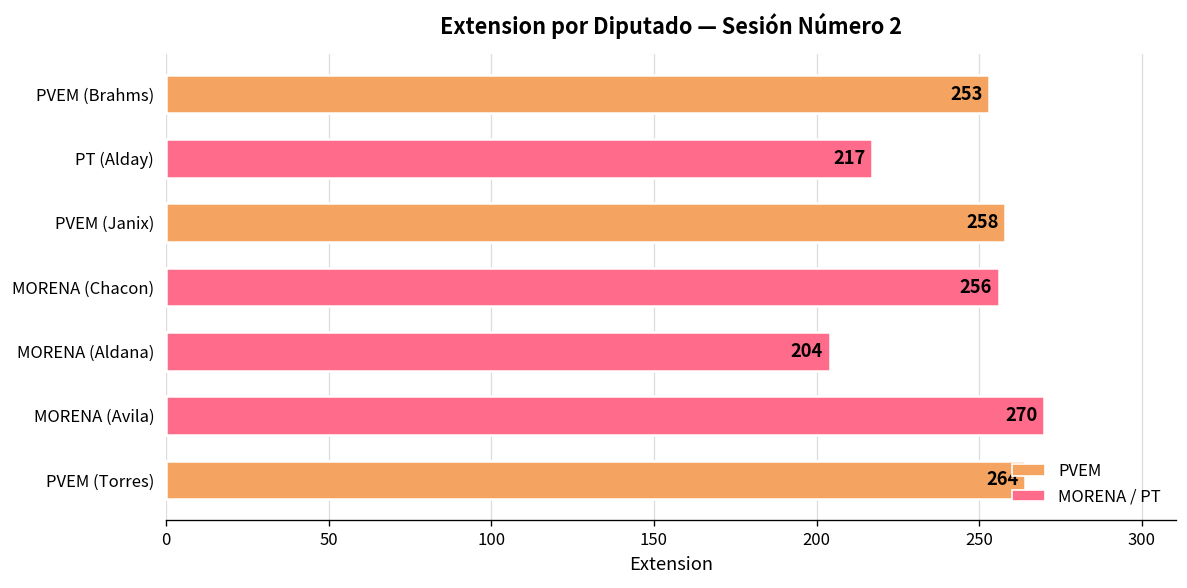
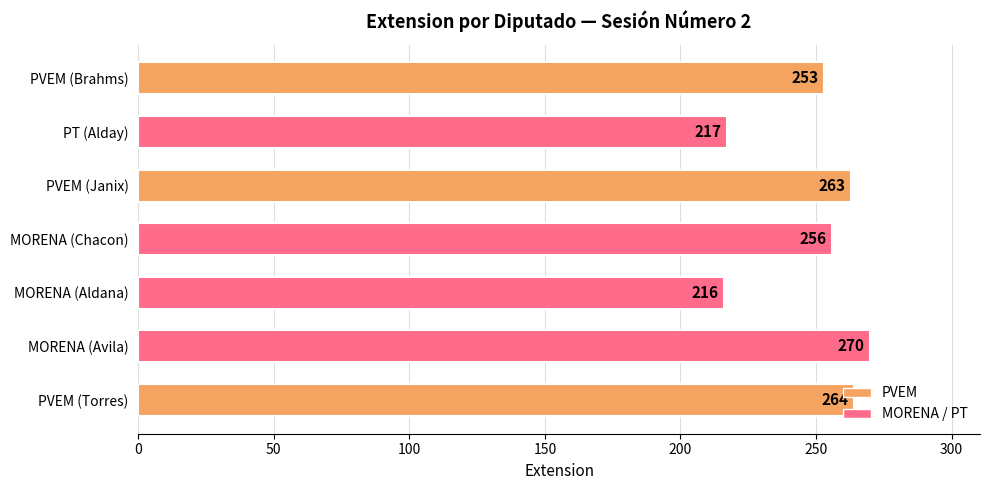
  {
    "PVEM (Brahms)": 253,
    "PT (Alday)": 217,
-   "PVEM (Janix)": 258,
+   "PVEM (Janix)": 263,
    "MORENA (Chacon)": 256,
-   "MORENA (Aldana)": 204,
+   "MORENA (Aldana)": 216,
    "MORENA (Avila)": 270,
    "PVEM (Torres)": 264
  }
